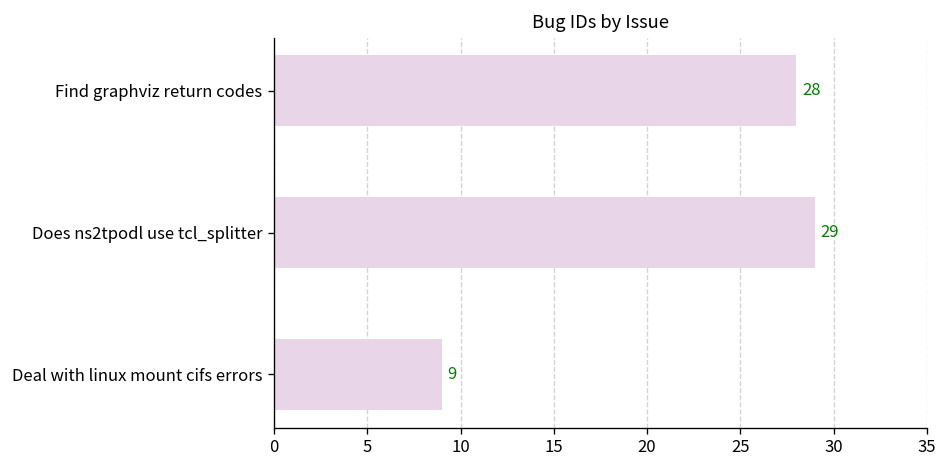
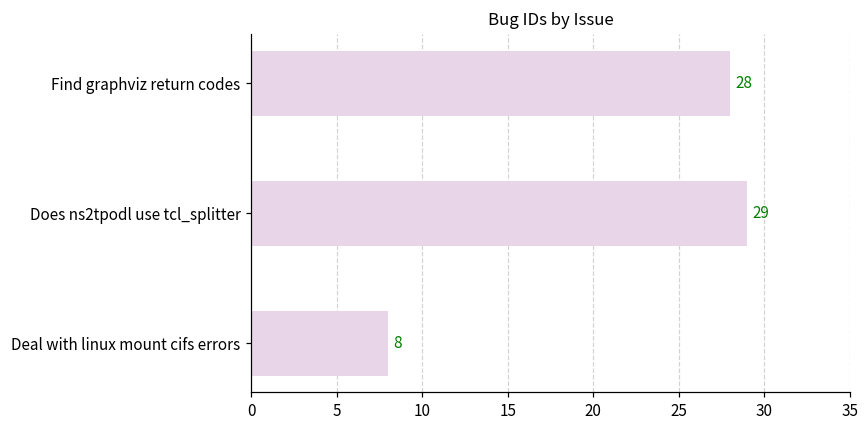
  {
    "Find graphviz return codes": 28,
    "Does ns2tpodl use tcl_splitter": 29,
-   "Deal with linux mount cifs errors": 9
+   "Deal with linux mount cifs errors": 8
  }
